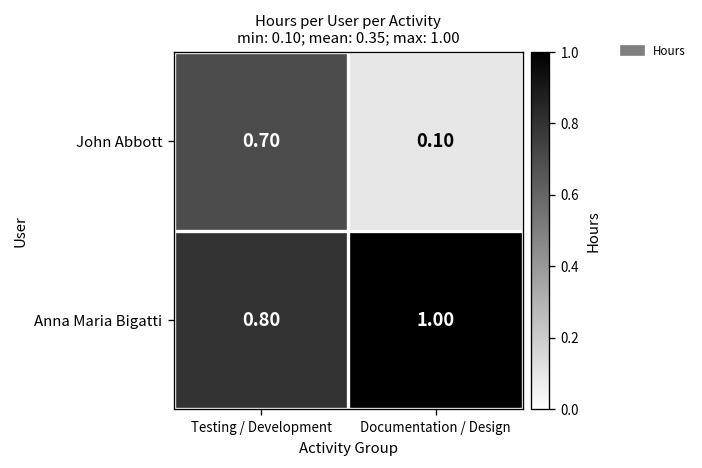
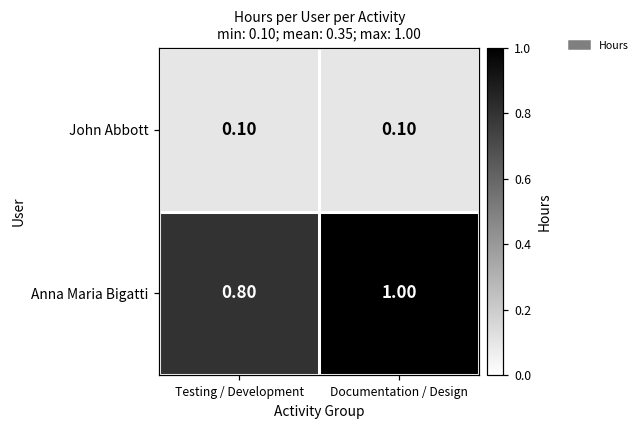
  {
    "John Abbott": {
-     "Testing / Development": 0.70,
+     "Testing / Development": 0.10,
      "Documentation / Design": 0.10
    },
    "Anna Maria Bigatti": {
      "Testing / Development": 0.80,
      "Documentation / Design": 1.00
    }
  }
